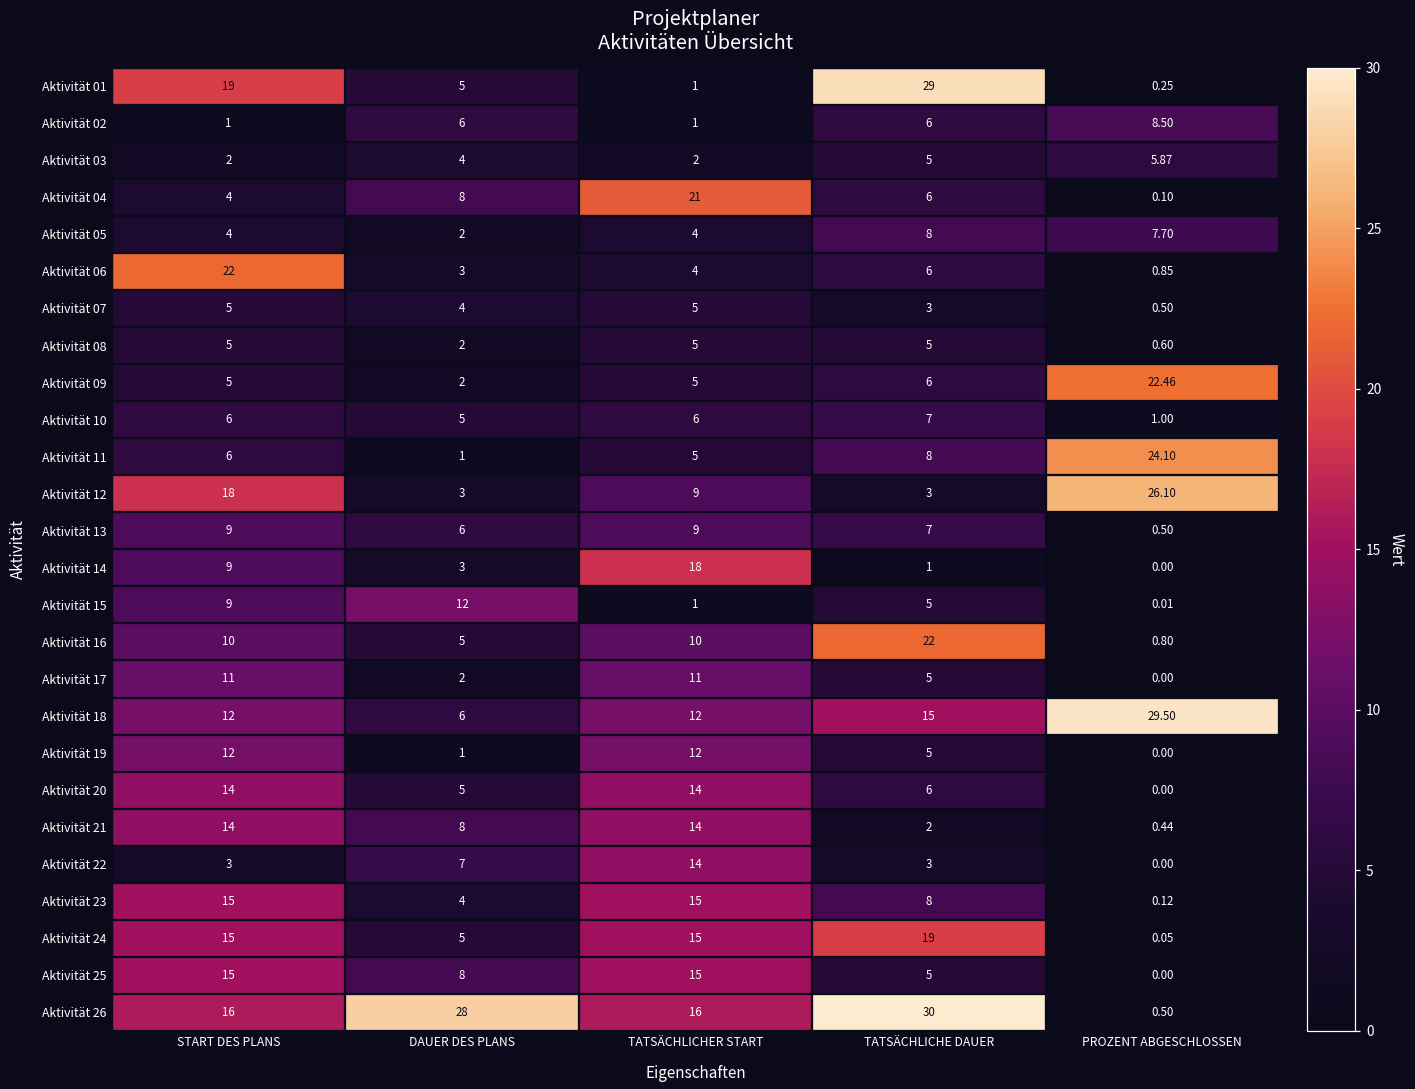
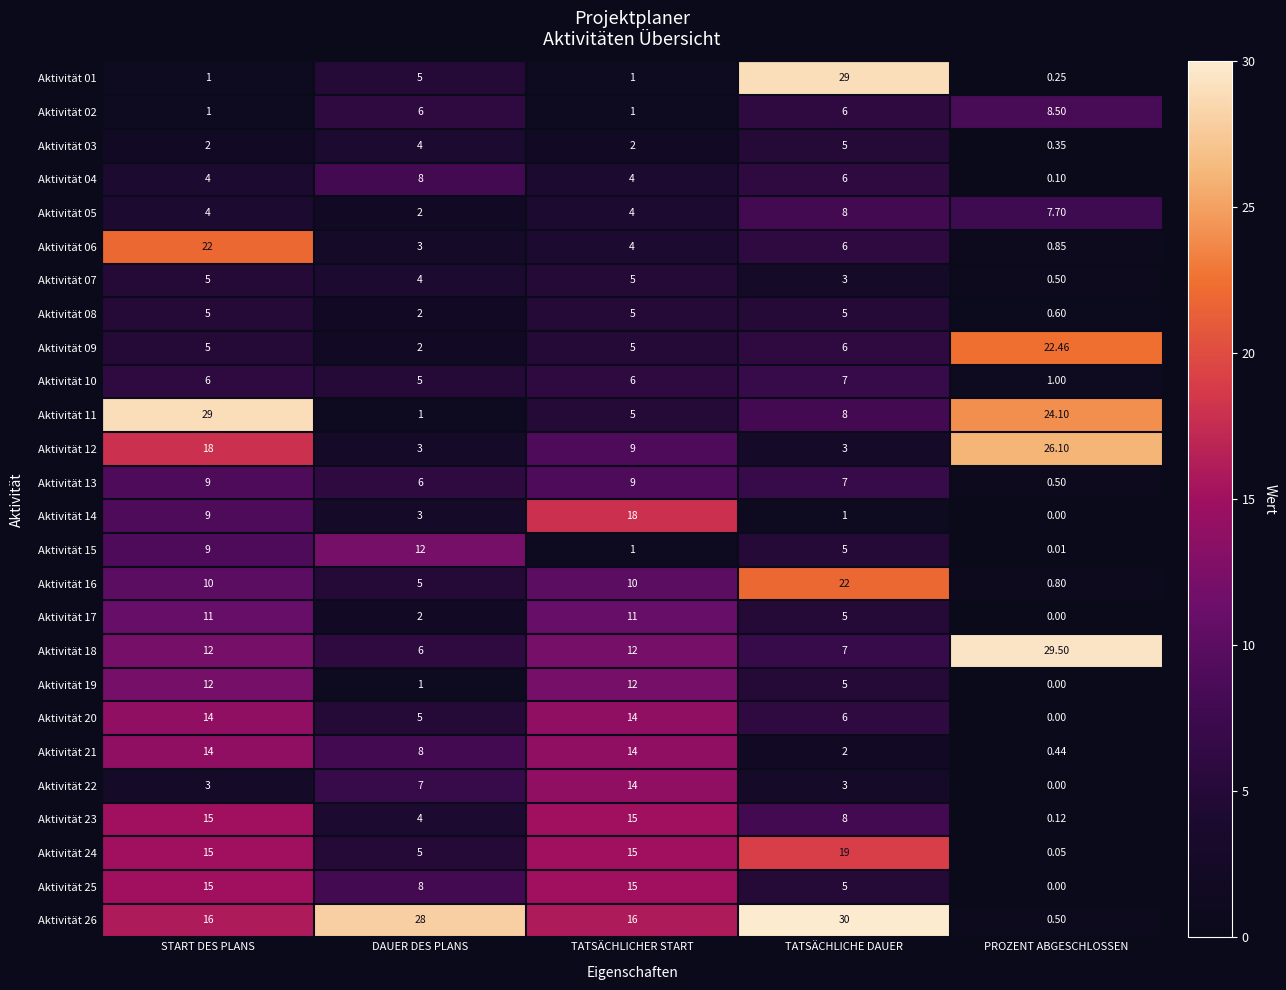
  {
    "Aktivität 01": {
-     "START DES PLANS": 19,
+     "START DES PLANS": 1,
      "DAUER DES PLANS": 5,
      "TATSÄCHLICHER START": 1,
      "TATSÄCHLICHE DAUER": 29,
      "PROZENT ABGESCHLOSSEN": 0.25
    },
    "Aktivität 02": {
      "START DES PLANS": 1,
      "DAUER DES PLANS": 6,
      "TATSÄCHLICHER START": 1,
      "TATSÄCHLICHE DAUER": 6,
      "PROZENT ABGESCHLOSSEN": 8.50
    },
    "Aktivität 03": {
      "START DES PLANS": 2,
      "DAUER DES PLANS": 4,
      "TATSÄCHLICHER START": 2,
      "TATSÄCHLICHE DAUER": 5,
-     "PROZENT ABGESCHLOSSEN": 5.87
+     "PROZENT ABGESCHLOSSEN": 0.35
    },
    "Aktivität 04": {
      "START DES PLANS": 4,
      "DAUER DES PLANS": 8,
-     "TATSÄCHLICHER START": 21,
+     "TATSÄCHLICHER START": 4,
      "TATSÄCHLICHE DAUER": 6,
      "PROZENT ABGESCHLOSSEN": 0.10
    },
    "Aktivität 05": {
      "START DES PLANS": 4,
      "DAUER DES PLANS": 2,
      "TATSÄCHLICHER START": 4,
      "TATSÄCHLICHE DAUER": 8,
      "PROZENT ABGESCHLOSSEN": 7.70
    },
    "Aktivität 06": {
      "START DES PLANS": 22,
      "DAUER DES PLANS": 3,
      "TATSÄCHLICHER START": 4,
      "TATSÄCHLICHE DAUER": 6,
      "PROZENT ABGESCHLOSSEN": 0.85
    },
    "Aktivität 07": {
      "START DES PLANS": 5,
      "DAUER DES PLANS": 4,
      "TATSÄCHLICHER START": 5,
      "TATSÄCHLICHE DAUER": 3,
      "PROZENT ABGESCHLOSSEN": 0.50
    },
    "Aktivität 08": {
      "START DES PLANS": 5,
      "DAUER DES PLANS": 2,
      "TATSÄCHLICHER START": 5,
      "TATSÄCHLICHE DAUER": 5,
      "PROZENT ABGESCHLOSSEN": 0.60
    },
    "Aktivität 09": {
      "START DES PLANS": 5,
      "DAUER DES PLANS": 2,
      "TATSÄCHLICHER START": 5,
      "TATSÄCHLICHE DAUER": 6,
      "PROZENT ABGESCHLOSSEN": 22.46
    },
    "Aktivität 10": {
      "START DES PLANS": 6,
      "DAUER DES PLANS": 5,
      "TATSÄCHLICHER START": 6,
      "TATSÄCHLICHE DAUER": 7,
      "PROZENT ABGESCHLOSSEN": 1.00
    },
    "Aktivität 11": {
-     "START DES PLANS": 6,
+     "START DES PLANS": 29,
      "DAUER DES PLANS": 1,
      "TATSÄCHLICHER START": 5,
      "TATSÄCHLICHE DAUER": 8,
      "PROZENT ABGESCHLOSSEN": 24.10
    },
    "Aktivität 12": {
      "START DES PLANS": 18,
      "DAUER DES PLANS": 3,
      "TATSÄCHLICHER START": 9,
      "TATSÄCHLICHE DAUER": 3,
      "PROZENT ABGESCHLOSSEN": 26.10
    },
    "Aktivität 13": {
      "START DES PLANS": 9,
      "DAUER DES PLANS": 6,
      "TATSÄCHLICHER START": 9,
      "TATSÄCHLICHE DAUER": 7,
      "PROZENT ABGESCHLOSSEN": 0.50
    },
    "Aktivität 14": {
      "START DES PLANS": 9,
      "DAUER DES PLANS": 3,
      "TATSÄCHLICHER START": 18,
      "TATSÄCHLICHE DAUER": 1,
      "PROZENT ABGESCHLOSSEN": 0.00
    },
    "Aktivität 15": {
      "START DES PLANS": 9,
      "DAUER DES PLANS": 12,
      "TATSÄCHLICHER START": 1,
      "TATSÄCHLICHE DAUER": 5,
      "PROZENT ABGESCHLOSSEN": 0.01
    },
    "Aktivität 16": {
      "START DES PLANS": 10,
      "DAUER DES PLANS": 5,
      "TATSÄCHLICHER START": 10,
      "TATSÄCHLICHE DAUER": 22,
      "PROZENT ABGESCHLOSSEN": 0.80
    },
    "Aktivität 17": {
      "START DES PLANS": 11,
      "DAUER DES PLANS": 2,
      "TATSÄCHLICHER START": 11,
      "TATSÄCHLICHE DAUER": 5,
      "PROZENT ABGESCHLOSSEN": 0.00
    },
    "Aktivität 18": {
      "START DES PLANS": 12,
      "DAUER DES PLANS": 6,
      "TATSÄCHLICHER START": 12,
-     "TATSÄCHLICHE DAUER": 15,
+     "TATSÄCHLICHE DAUER": 7,
      "PROZENT ABGESCHLOSSEN": 29.50
    },
    "Aktivität 19": {
      "START DES PLANS": 12,
      "DAUER DES PLANS": 1,
      "TATSÄCHLICHER START": 12,
      "TATSÄCHLICHE DAUER": 5,
      "PROZENT ABGESCHLOSSEN": 0.00
    },
    "Aktivität 20": {
      "START DES PLANS": 14,
      "DAUER DES PLANS": 5,
      "TATSÄCHLICHER START": 14,
      "TATSÄCHLICHE DAUER": 6,
      "PROZENT ABGESCHLOSSEN": 0.00
    },
    "Aktivität 21": {
      "START DES PLANS": 14,
      "DAUER DES PLANS": 8,
      "TATSÄCHLICHER START": 14,
      "TATSÄCHLICHE DAUER": 2,
      "PROZENT ABGESCHLOSSEN": 0.44
    },
    "Aktivität 22": {
      "START DES PLANS": 3,
      "DAUER DES PLANS": 7,
      "TATSÄCHLICHER START": 14,
      "TATSÄCHLICHE DAUER": 3,
      "PROZENT ABGESCHLOSSEN": 0.00
    },
    "Aktivität 23": {
      "START DES PLANS": 15,
      "DAUER DES PLANS": 4,
      "TATSÄCHLICHER START": 15,
      "TATSÄCHLICHE DAUER": 8,
      "PROZENT ABGESCHLOSSEN": 0.12
    },
    "Aktivität 24": {
      "START DES PLANS": 15,
      "DAUER DES PLANS": 5,
      "TATSÄCHLICHER START": 15,
      "TATSÄCHLICHE DAUER": 19,
      "PROZENT ABGESCHLOSSEN": 0.05
    },
    "Aktivität 25": {
      "START DES PLANS": 15,
      "DAUER DES PLANS": 8,
      "TATSÄCHLICHER START": 15,
      "TATSÄCHLICHE DAUER": 5,
      "PROZENT ABGESCHLOSSEN": 0.00
    },
    "Aktivität 26": {
      "START DES PLANS": 16,
      "DAUER DES PLANS": 28,
      "TATSÄCHLICHER START": 16,
      "TATSÄCHLICHE DAUER": 30,
      "PROZENT ABGESCHLOSSEN": 0.50
    }
  }
